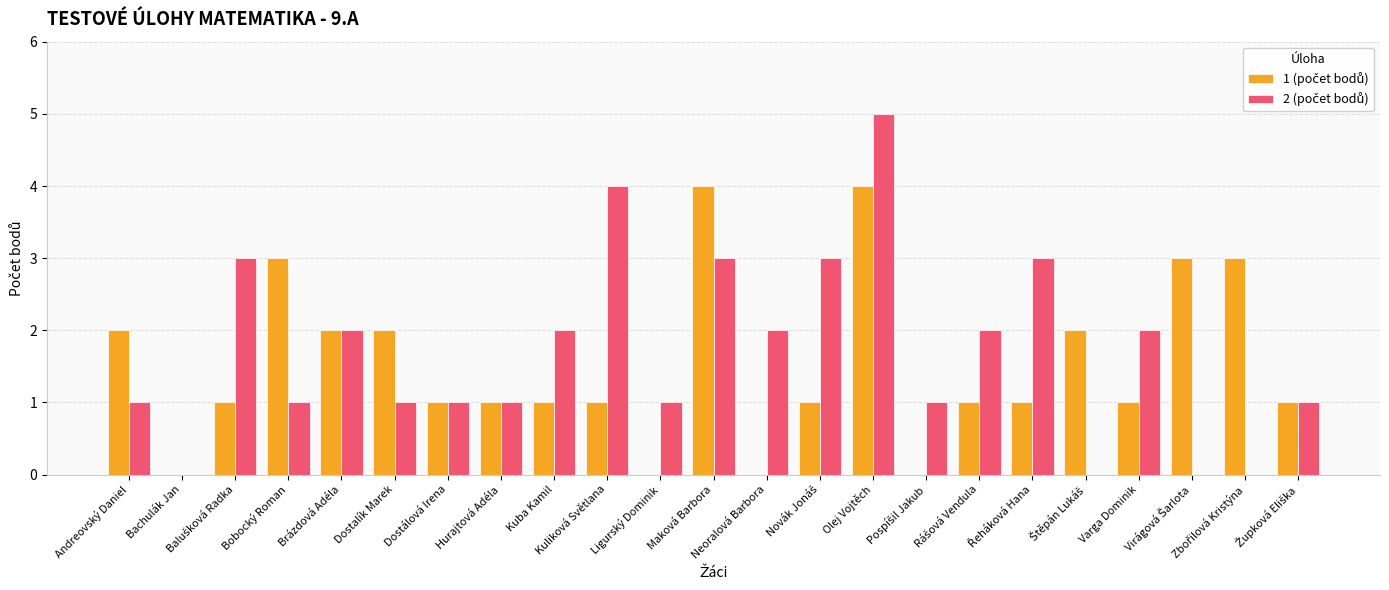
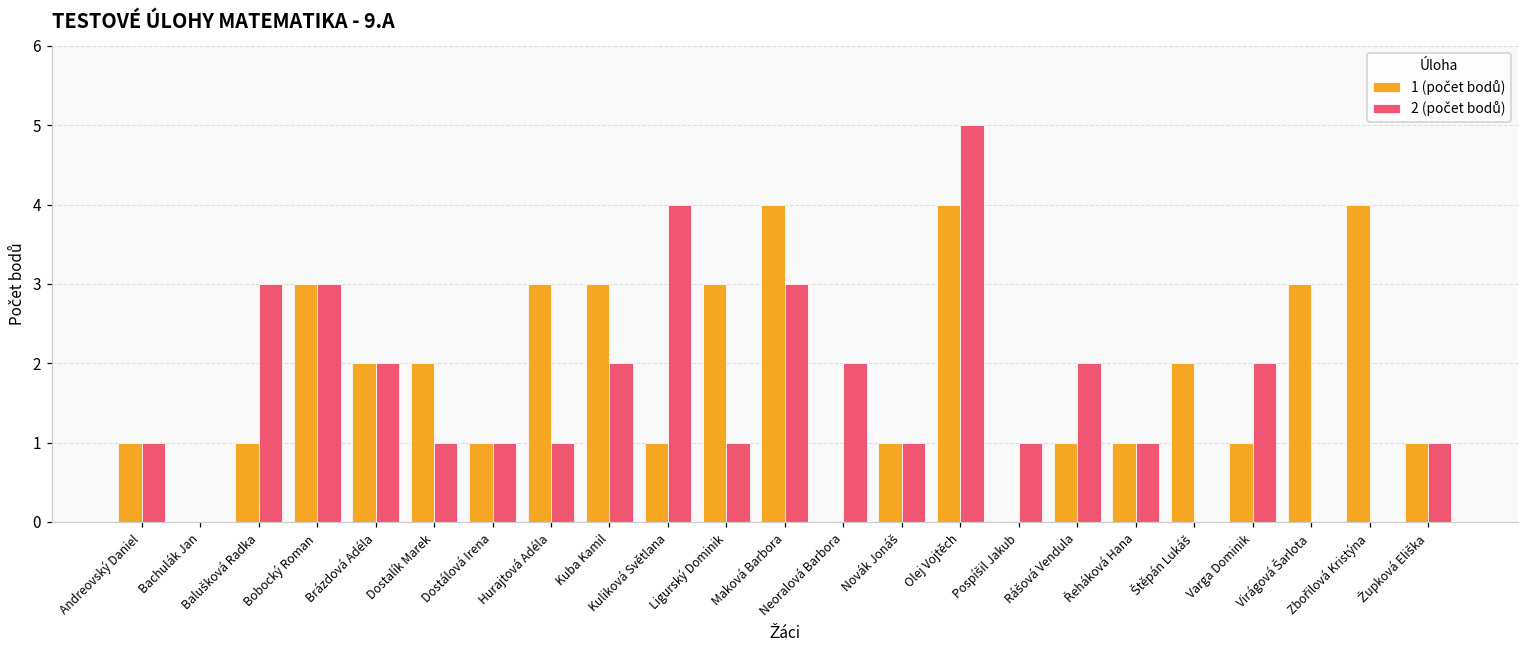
  {
    "1 (počet bodů)": {
-     "Andreovský Daniel": 2,
+     "Andreovský Daniel": 1,
      "Bachulák Jan": 0,
      "Balušková Radka": 1,
      "Bobocký Roman": 3,
      "Brázdová Adéla": 2,
      "Dostalík Marek": 2,
      "Dostálová Irena": 1,
-     "Hurajtová Adéla": 1,
-     "Kuba Kamil": 1,
+     "Hurajtová Adéla": 3,
+     "Kuba Kamil": 3,
      "Kuliková Světlana": 1,
-     "Ligurský Dominik": 0,
+     "Ligurský Dominik": 3,
      "Maková Barbora": 4,
      "Neoralová Barbora": 0,
      "Novák Jonáš": 1,
      "Olej Vojtěch": 4,
      "Pospíšil Jakub": 0,
      "Rášová Vendula": 1,
      "Řeháková Hana": 1,
      "Štěpán Lukáš": 2,
      "Varga Dominik": 1,
      "Virágová Šarlota": 3,
-     "Zbořilová Kristýna": 3,
+     "Zbořilová Kristýna": 4,
      "Župková Eliška": 1
    },
    "2 (počet bodů)": {
      "Andreovský Daniel": 1,
      "Bachulák Jan": 0,
      "Balušková Radka": 3,
-     "Bobocký Roman": 1,
+     "Bobocký Roman": 3,
      "Brázdová Adéla": 2,
      "Dostalík Marek": 1,
      "Dostálová Irena": 1,
      "Hurajtová Adéla": 1,
      "Kuba Kamil": 2,
      "Kuliková Světlana": 4,
      "Ligurský Dominik": 1,
      "Maková Barbora": 3,
      "Neoralová Barbora": 2,
-     "Novák Jonáš": 3,
+     "Novák Jonáš": 1,
      "Olej Vojtěch": 5,
      "Pospíšil Jakub": 1,
      "Rášová Vendula": 2,
-     "Řeháková Hana": 3,
+     "Řeháková Hana": 1,
      "Štěpán Lukáš": 0,
      "Varga Dominik": 2,
      "Virágová Šarlota": 0,
      "Zbořilová Kristýna": 0,
      "Župková Eliška": 1
    }
  }
